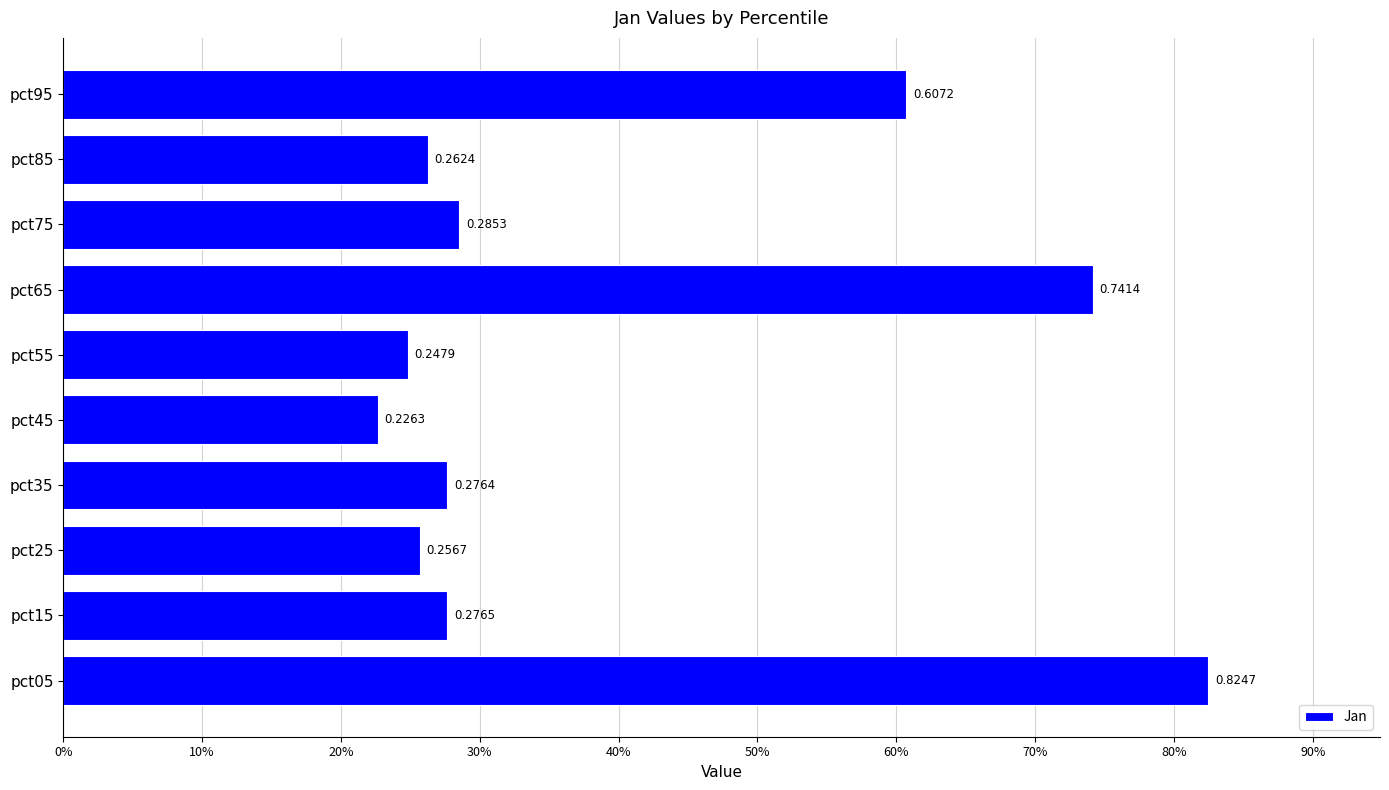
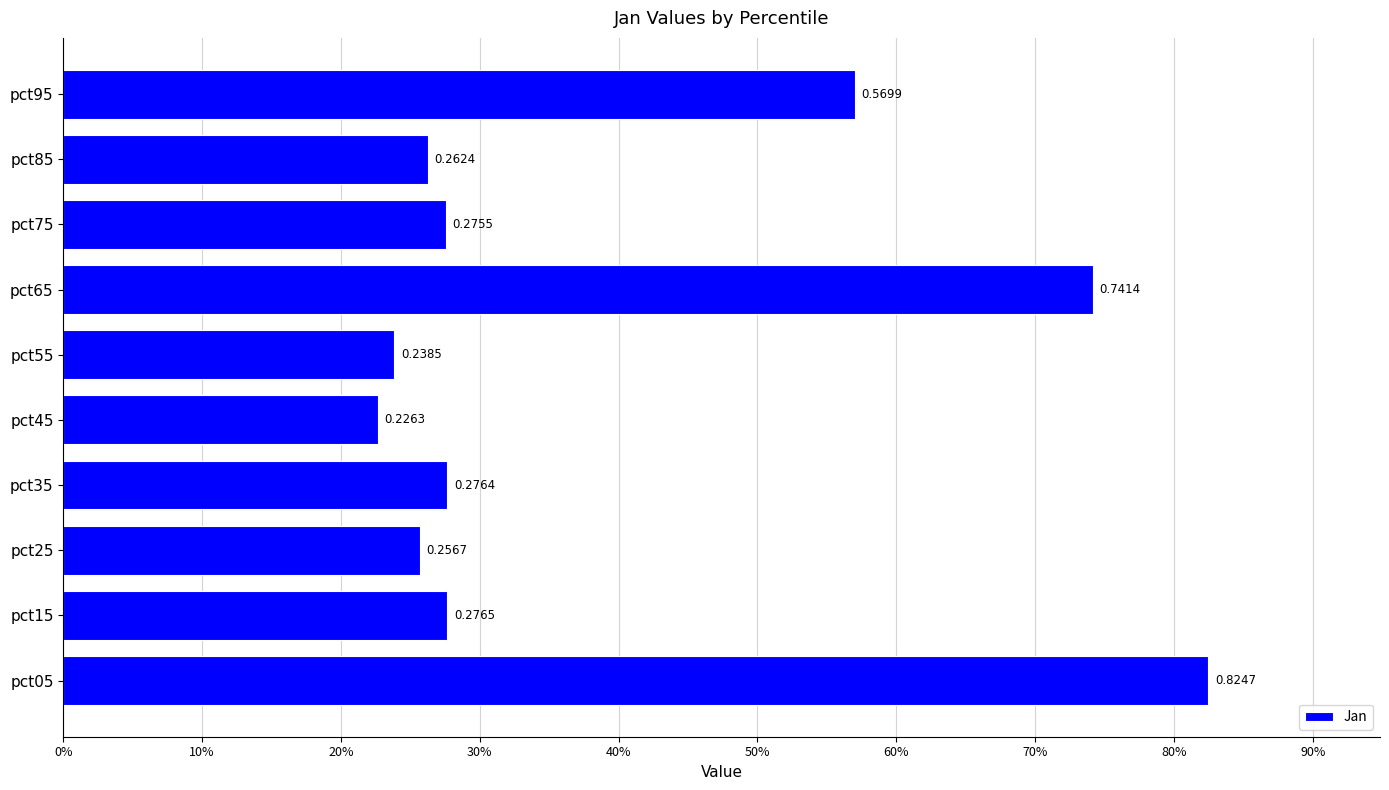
  {
-   "pct95": 0.6072,
+   "pct95": 0.5699,
    "pct85": 0.2624,
-   "pct75": 0.2853,
+   "pct75": 0.2755,
    "pct65": 0.7414,
-   "pct55": 0.2479,
+   "pct55": 0.2385,
    "pct45": 0.2263,
    "pct35": 0.2764,
    "pct25": 0.2567,
    "pct15": 0.2765,
    "pct05": 0.8247
  }
